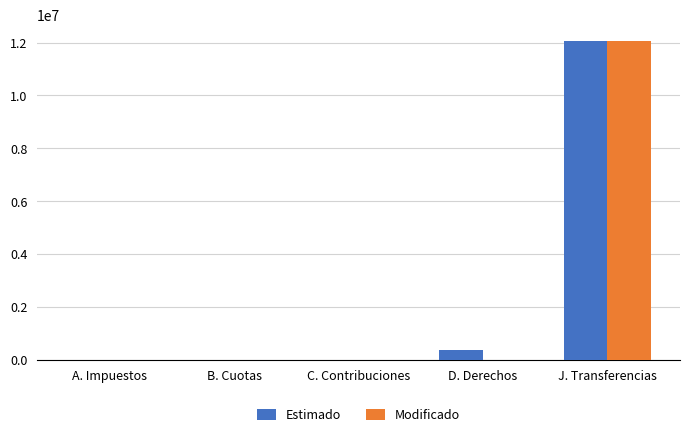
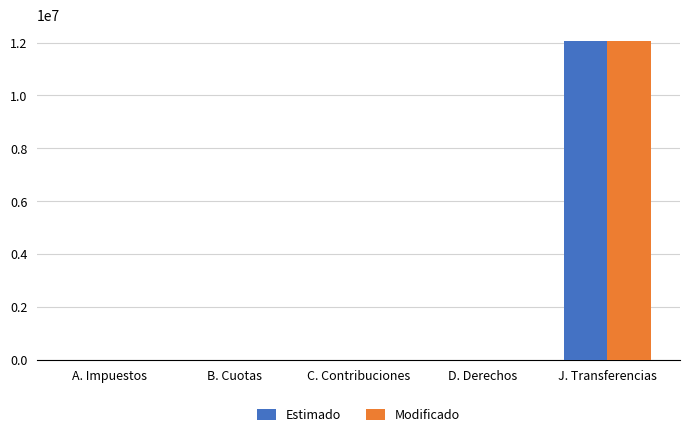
  {
    "Estimado": {
      "A. Impuestos": 0,
      "B. Cuotas": 0,
      "C. Contribuciones": 0,
-     "D. Derechos": 400000,
+     "D. Derechos": 0,
      "J. Transferencias": 12100000
    },
    "Modificado": {
      "A. Impuestos": 0,
      "B. Cuotas": 0,
      "C. Contribuciones": 0,
      "D. Derechos": 0,
      "J. Transferencias": 12100000
    }
  }
